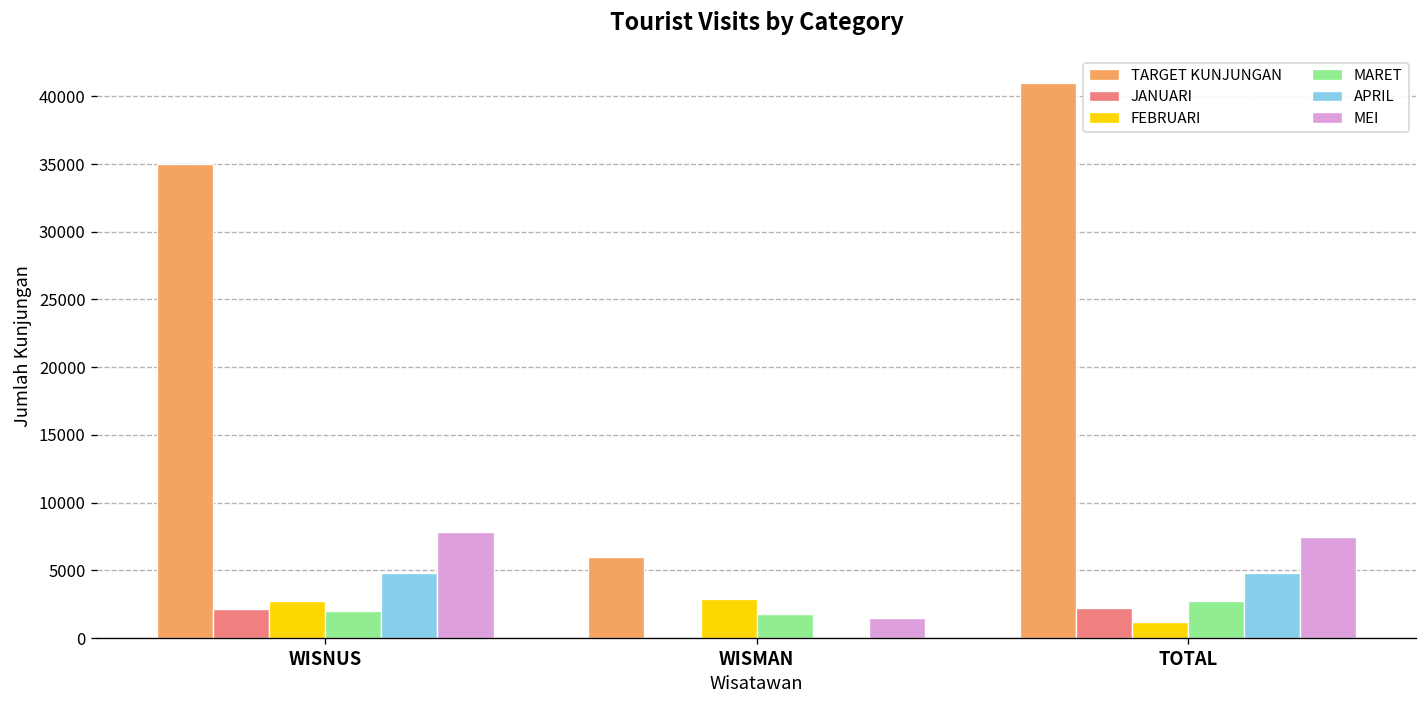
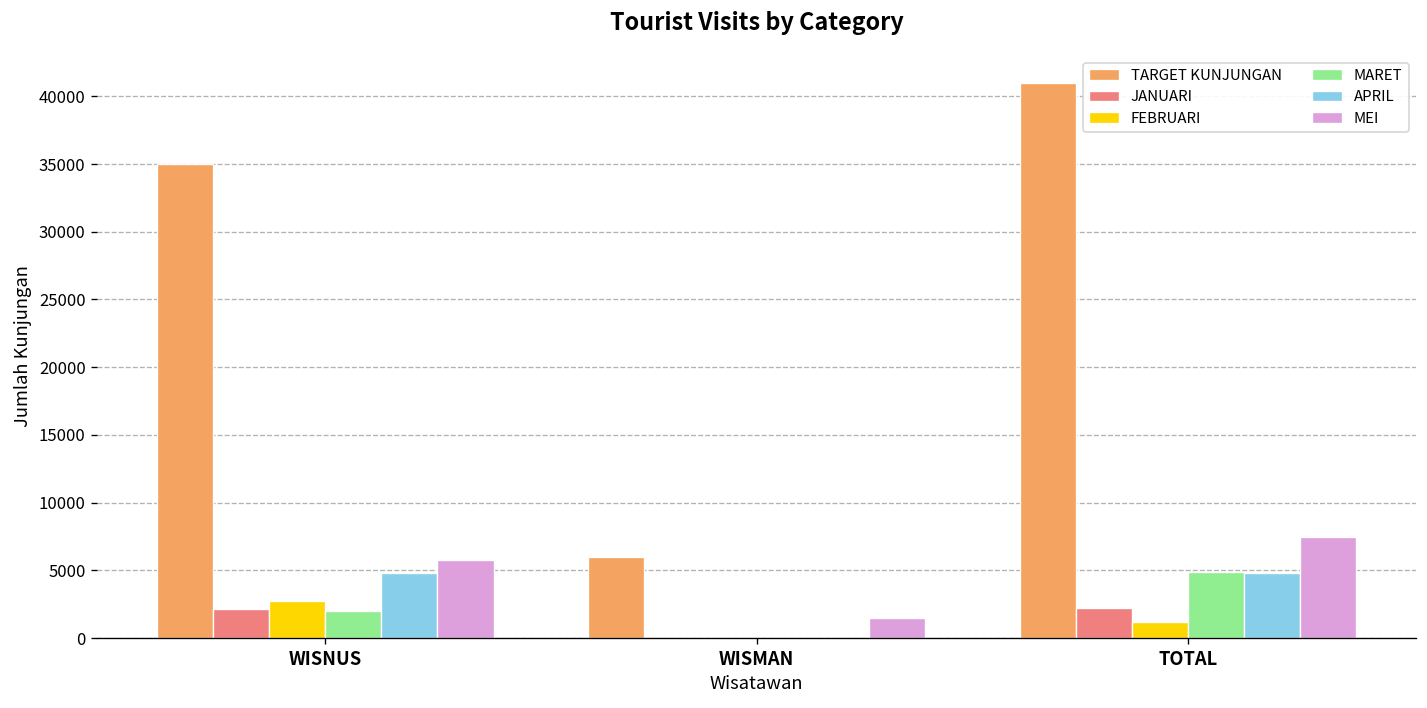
  {
    "FEBRUARI": {
      "WISNUS": 2800,
-     "WISMAN": 2900,
+     "WISMAN": 0,
      "TOTAL": 1200
    },
    "MARET": {
      "WISNUS": 2000,
-     "WISMAN": 1800,
-     "TOTAL": 2800
+     "WISMAN": 0,
+     "TOTAL": 4900
    },
    "APRIL": {
      "WISNUS": 4800,
      "TOTAL": 4800
    },
    "MEI": {
-     "WISNUS": 7800,
+     "WISNUS": 5700,
      "WISMAN": 1500,
      "TOTAL": 7500
    }
  }
